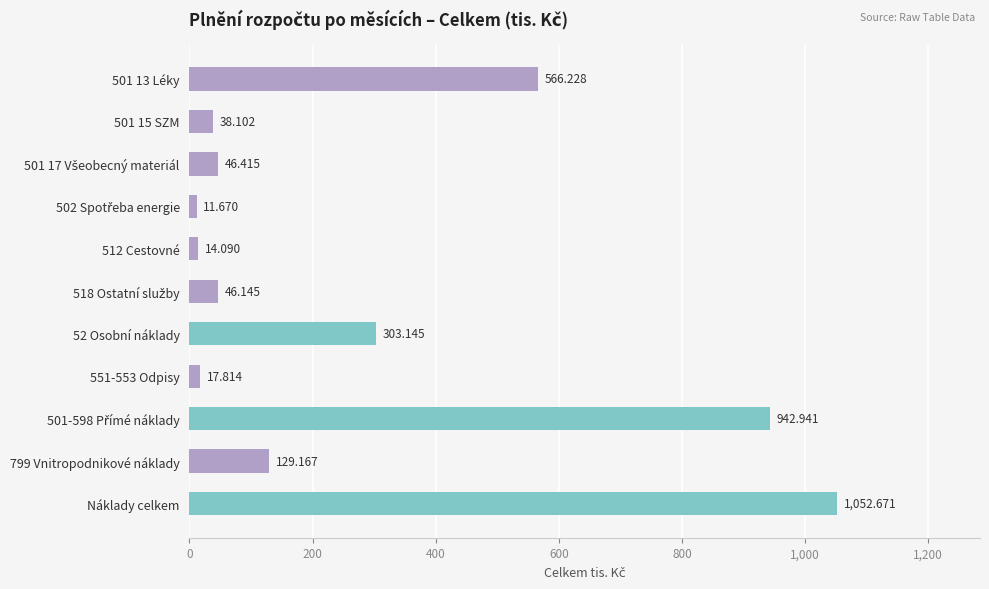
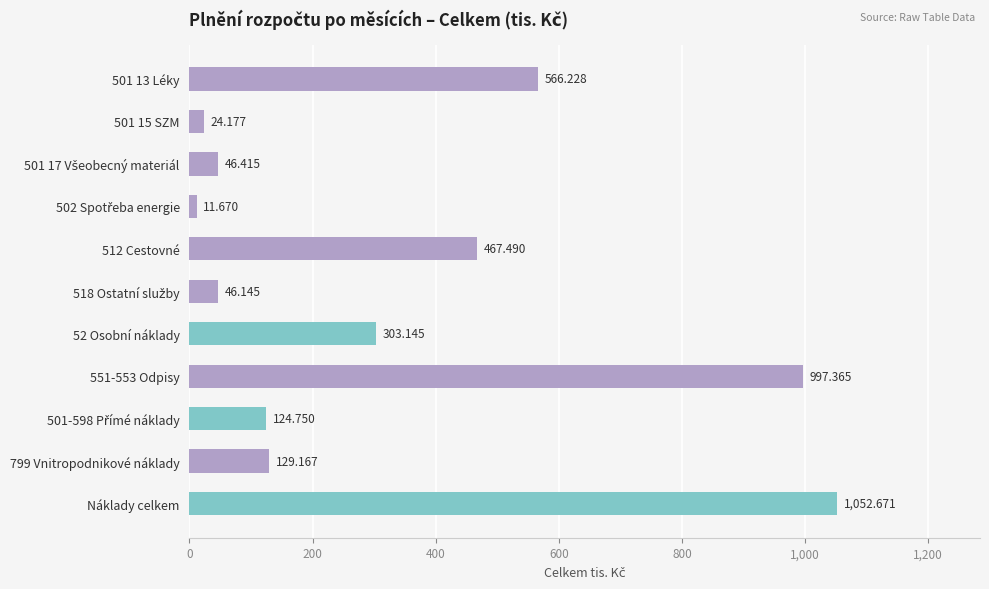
  {
    "501 13 Léky": "566.228",
-   "501 15 SZM": "38.102",
+   "501 15 SZM": "24.177",
    "501 17 Všeobecný materiál": "46.415",
    "502 Spotřeba energie": "11.670",
-   "512 Cestovné": "14.090",
+   "512 Cestovné": "467.490",
    "518 Ostatní služby": "46.145",
    "52 Osobní náklady": "303.145",
-   "551-553 Odpisy": "17.814",
-   "501-598 Přímé náklady": "942.941",
+   "551-553 Odpisy": "997.365",
+   "501-598 Přímé náklady": "124.750",
    "799 Vnitropodnikové náklady": "129.167",
    "Náklady celkem": "1,052.671"
  }
